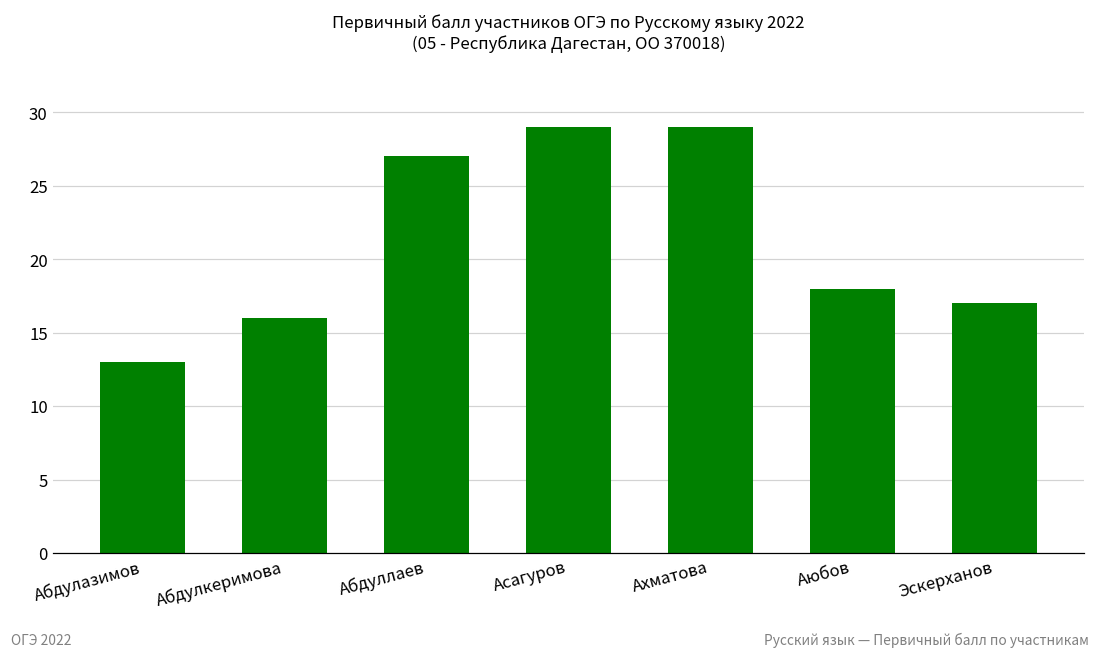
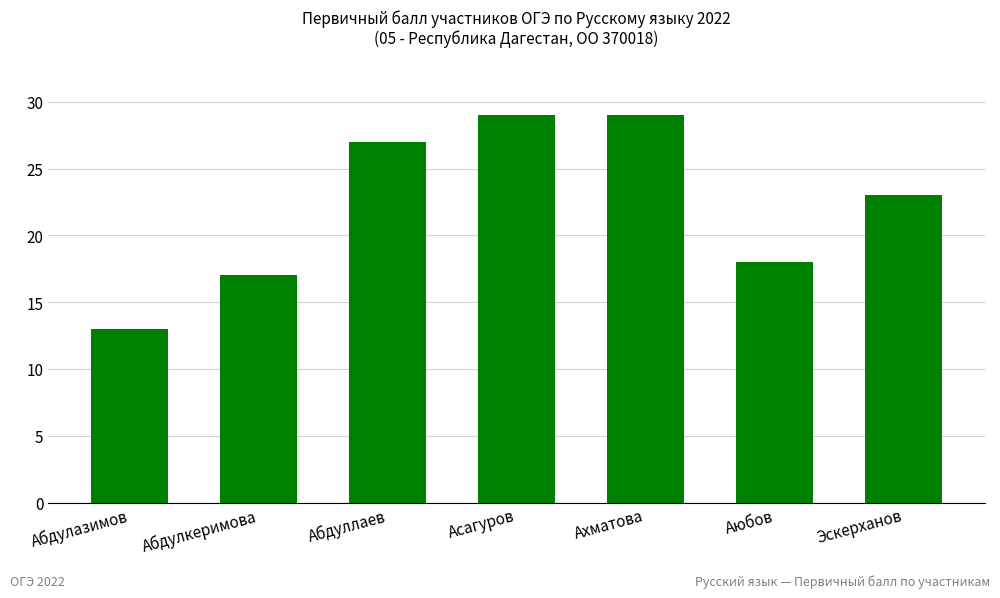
  {
    "Абдулазимов": 13,
-   "Абдулкеримова": 16,
+   "Абдулкеримова": 17,
    "Абдуллаев": 27,
    "Асагуров": 29,
    "Ахматова": 29,
    "Аюбов": 18,
-   "Эскерханов": 17
+   "Эскерханов": 23
  }
